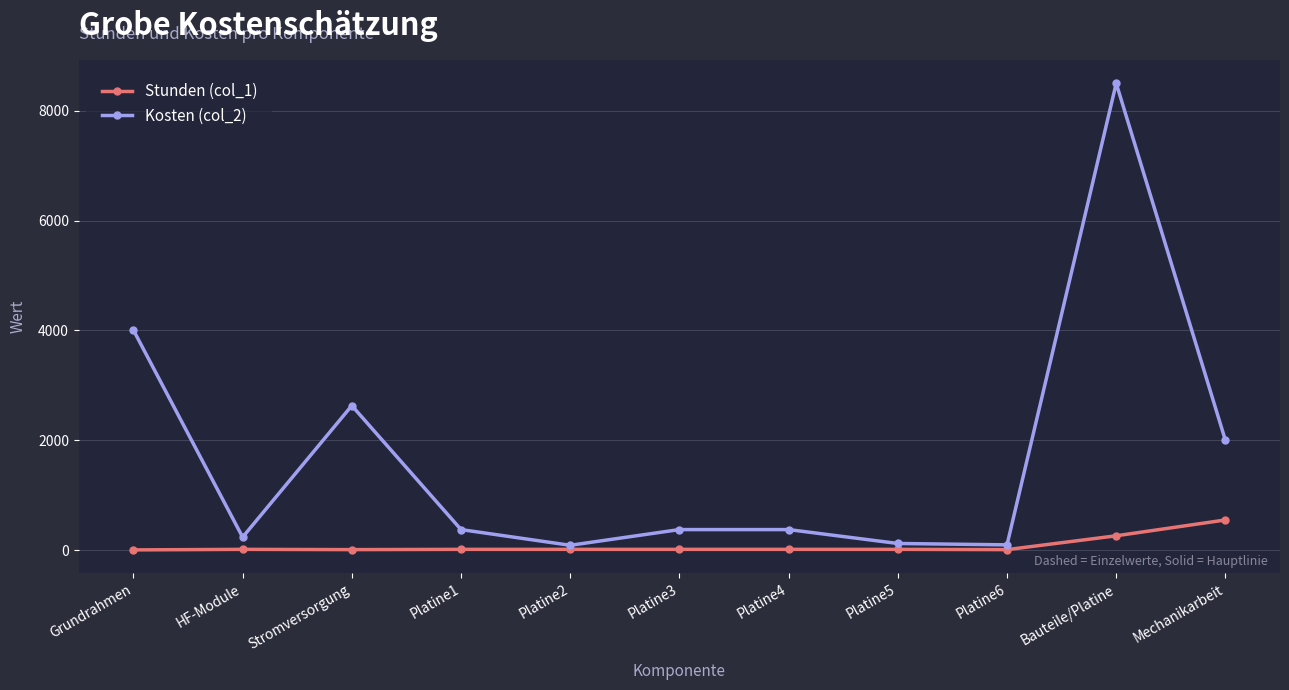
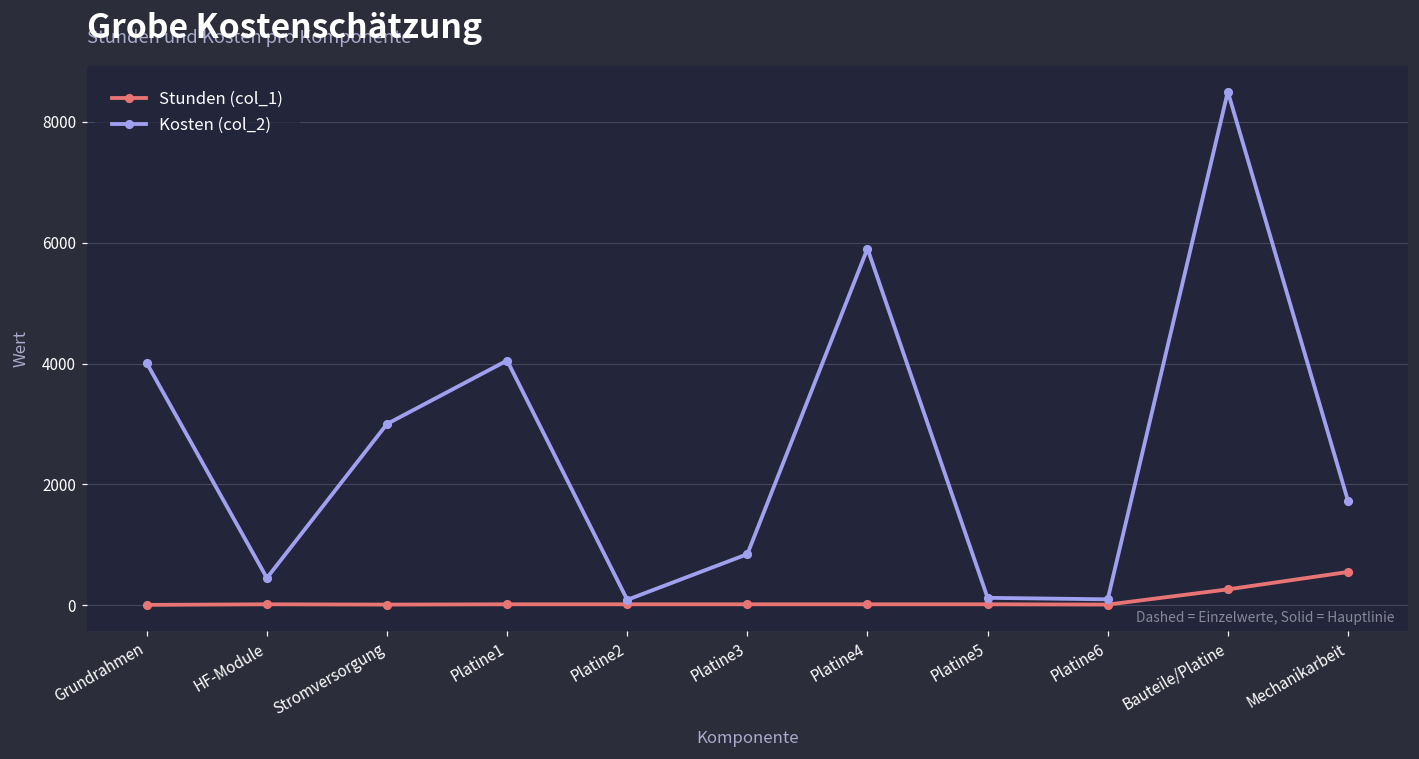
  {
    "Stunden (col_1)": {
      "Grundrahmen": 0,
      "HF-Module": 0,
      "Stromversorgung": 0,
      "Platine1": 0,
      "Platine2": 0,
      "Platine3": 0,
      "Platine4": 0,
      "Platine5": 0,
      "Platine6": 0,
      "Bauteile/Platine": 300,
      "Mechanikarbeit": 600
    },
    "Kosten (col_2)": {
      "Grundrahmen": 4000,
-     "HF-Module": 200,
-     "Stromversorgung": 2600,
-     "Platine1": 400,
+     "HF-Module": 500,
+     "Stromversorgung": 3000,
+     "Platine1": 4100,
      "Platine2": 100,
-     "Platine3": 400,
-     "Platine4": 400,
+     "Platine3": 800,
+     "Platine4": 5900,
      "Platine5": 100,
      "Platine6": 100,
      "Bauteile/Platine": 8500,
-     "Mechanikarbeit": 2000
+     "Mechanikarbeit": 1700
    }
  }
